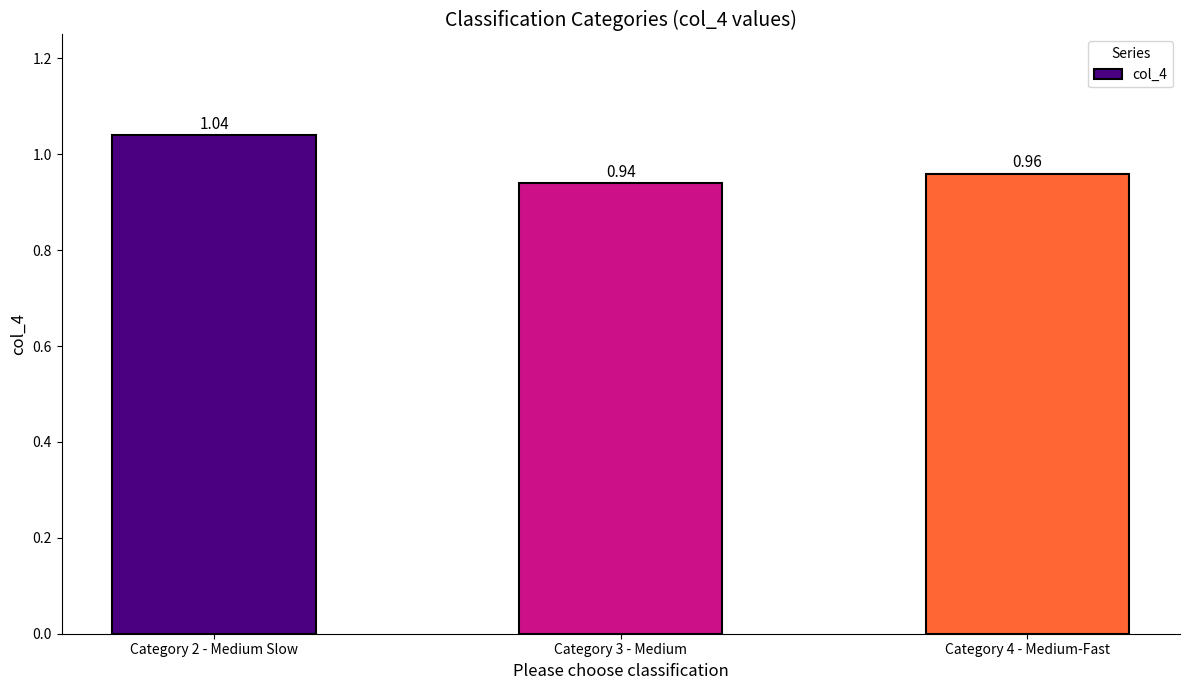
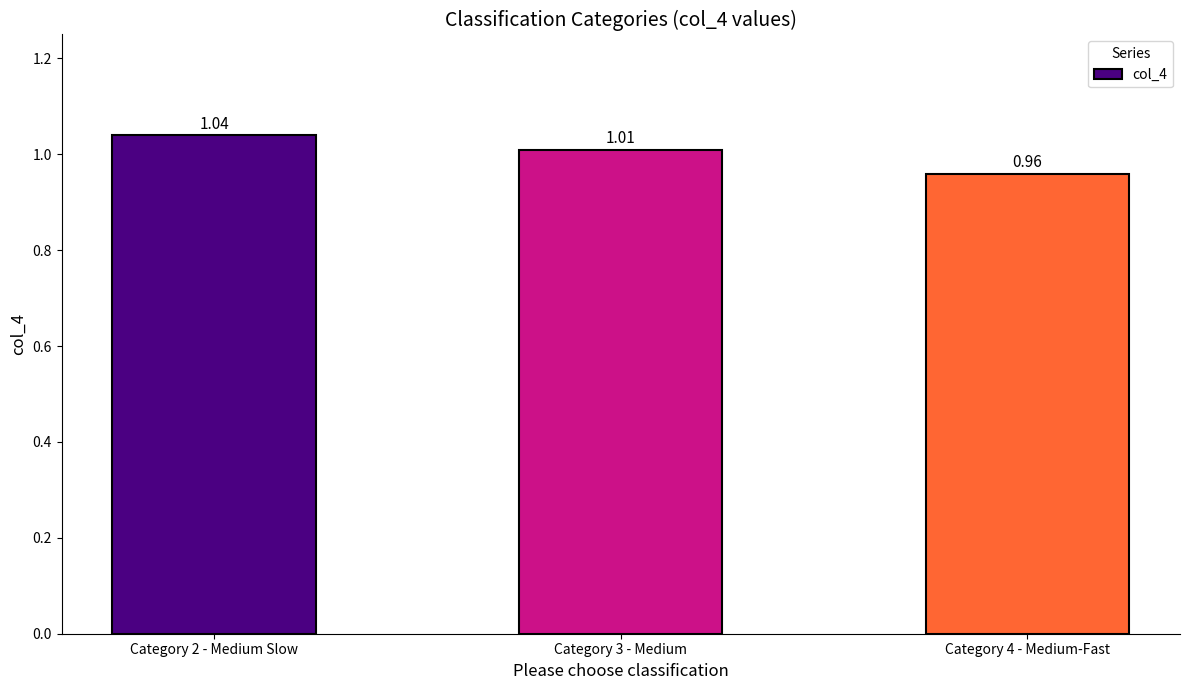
  {
    "Category 2 - Medium Slow": 1.04,
-   "Category 3 - Medium": 0.94,
+   "Category 3 - Medium": 1.01,
    "Category 4 - Medium-Fast": 0.96
  }
